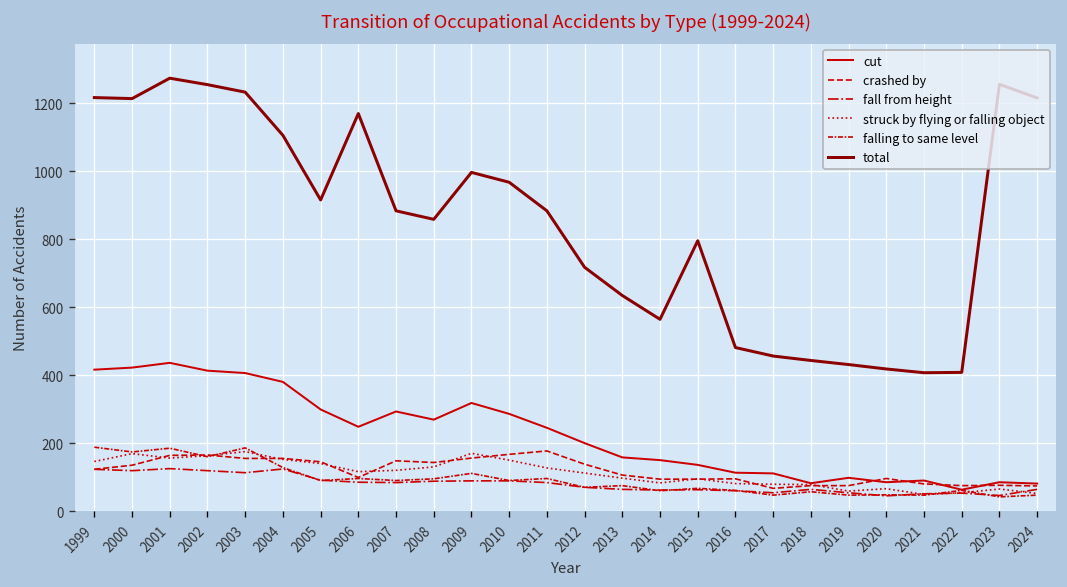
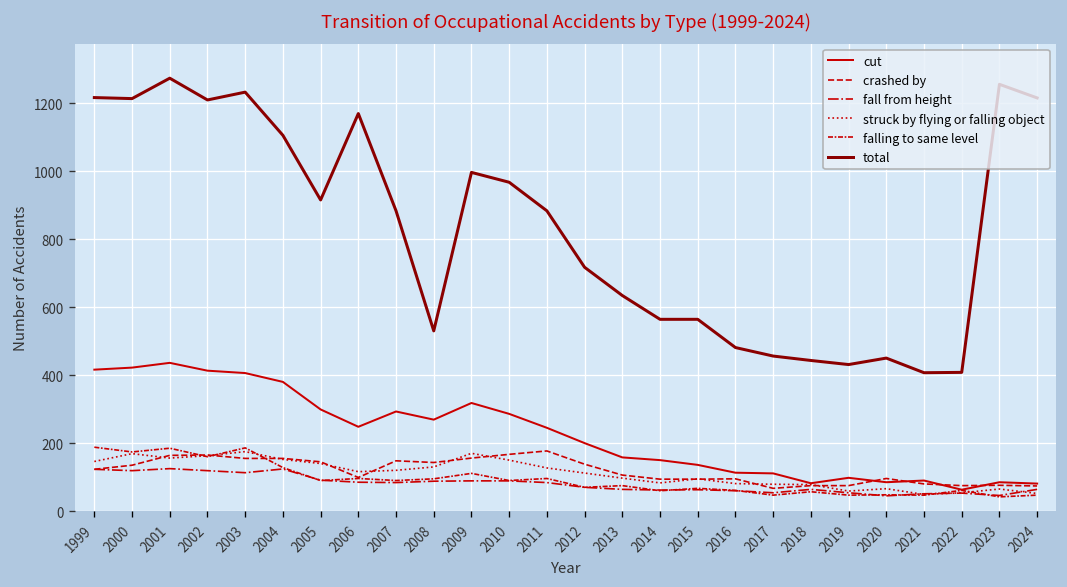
  {
    "total": {
      "1999": 1220,
      "2000": 1210,
      "2001": 1270,
-     "2002": 1260,
+     "2002": 1210,
      "2003": 1230,
      "2004": 1110,
      "2005": 920,
      "2006": 1170,
      "2007": 880,
-     "2008": 860,
+     "2008": 530,
      "2009": 1000,
      "2010": 970,
      "2011": 880,
      "2012": 720,
      "2013": 640,
      "2014": 570,
-     "2015": 800,
+     "2015": 570,
      "2016": 480,
      "2017": 460,
      "2018": 440,
      "2019": 430,
-     "2020": 420,
+     "2020": 450,
      "2021": 410,
      "2022": 410
    }
  }
